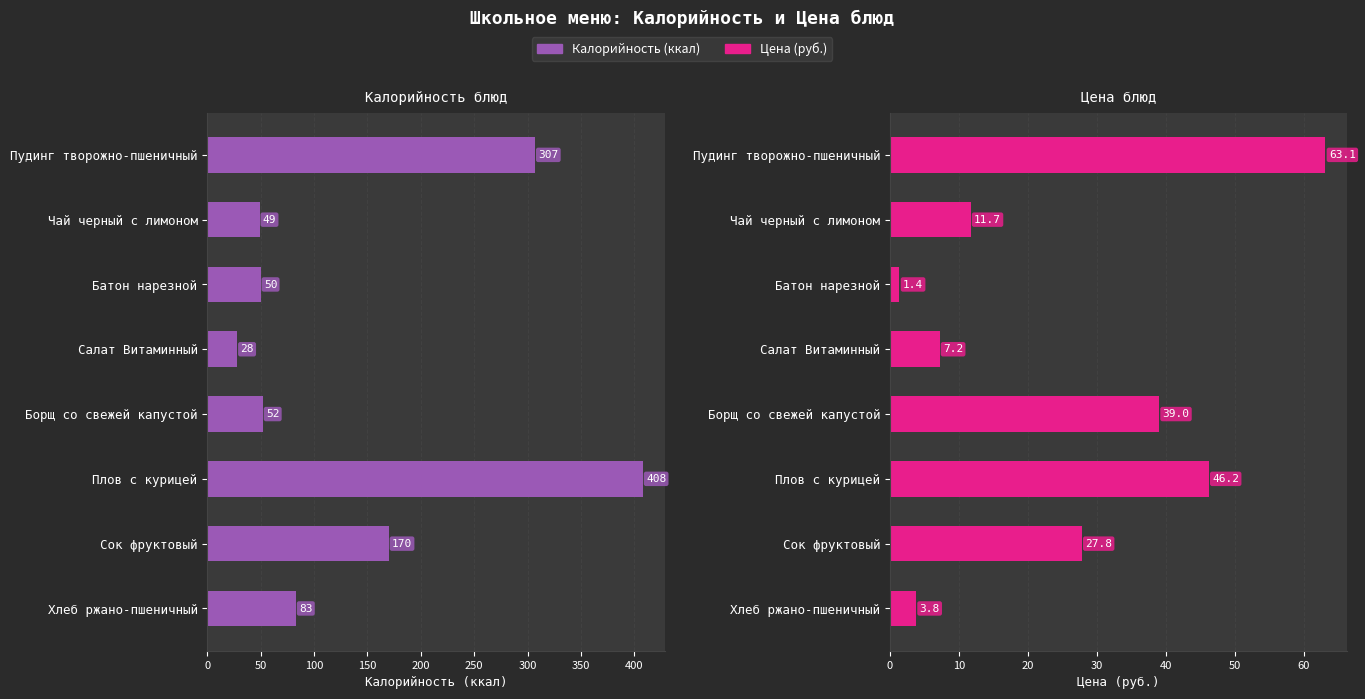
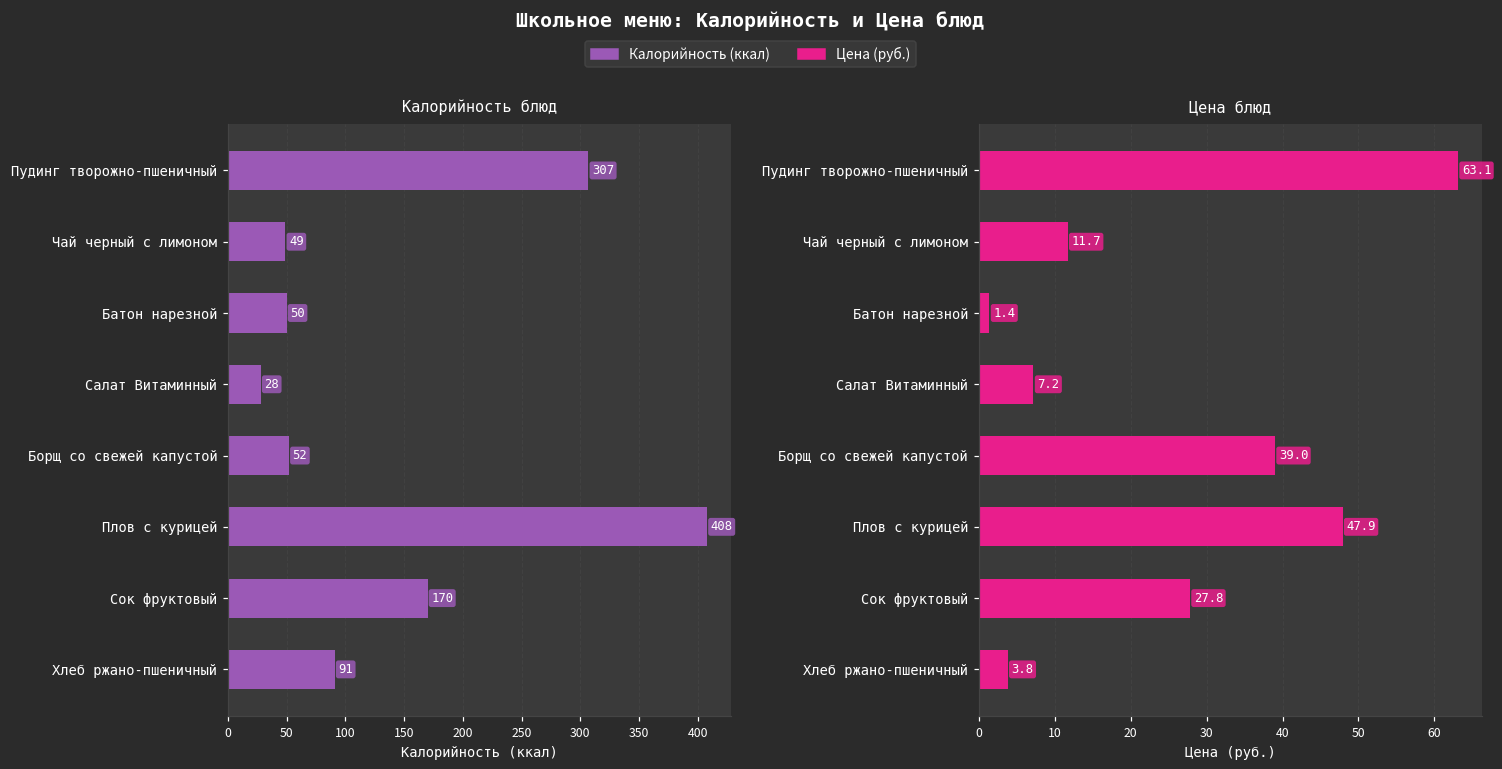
  {
    "Калорийность блюд": {
-     "Хлеб ржано-пшеничный": 83
+     "Хлеб ржано-пшеничный": 91
    },
    "Цена блюд": {
-     "Плов с курицей": 46.2
+     "Плов с курицей": 47.9
    }
  }
